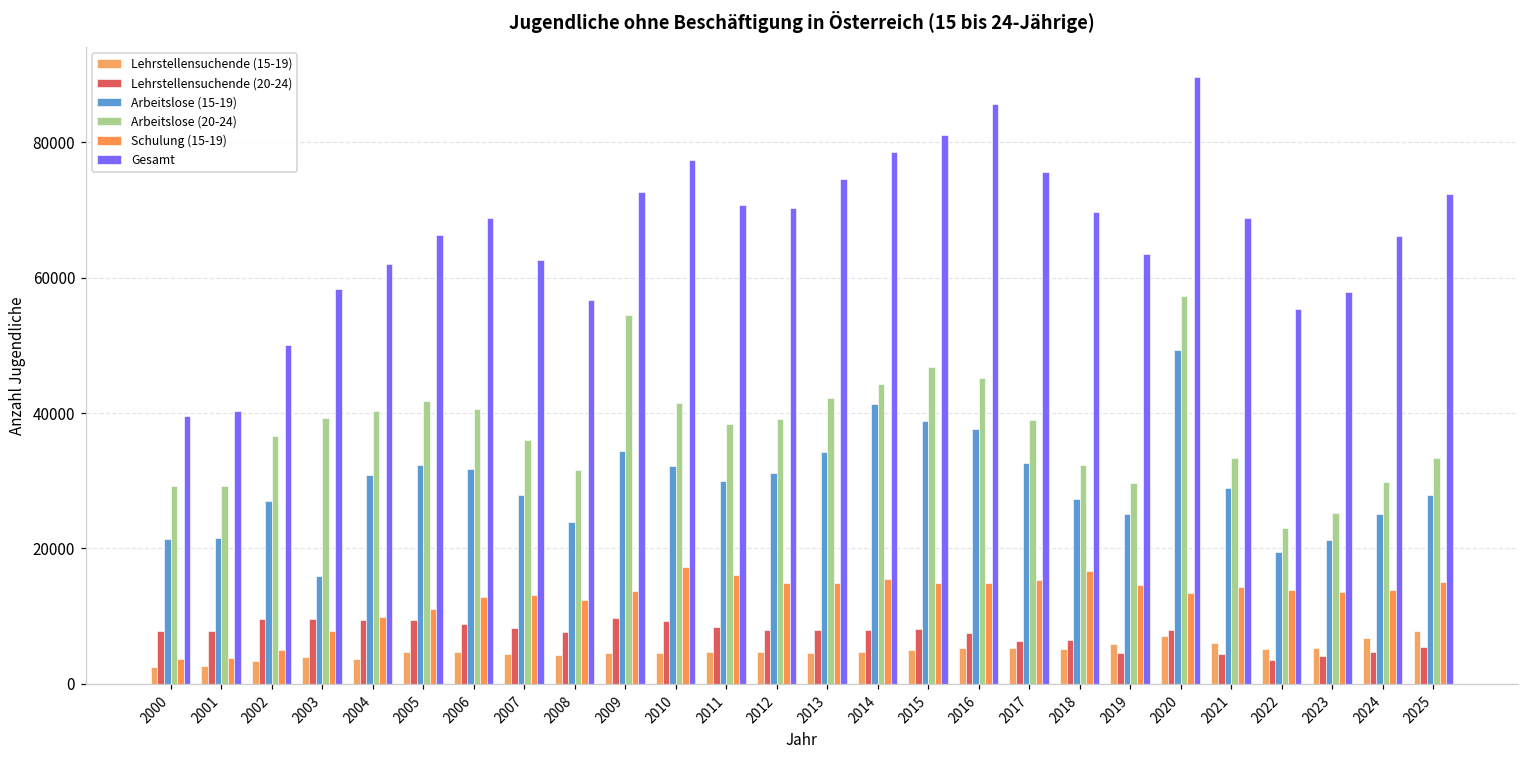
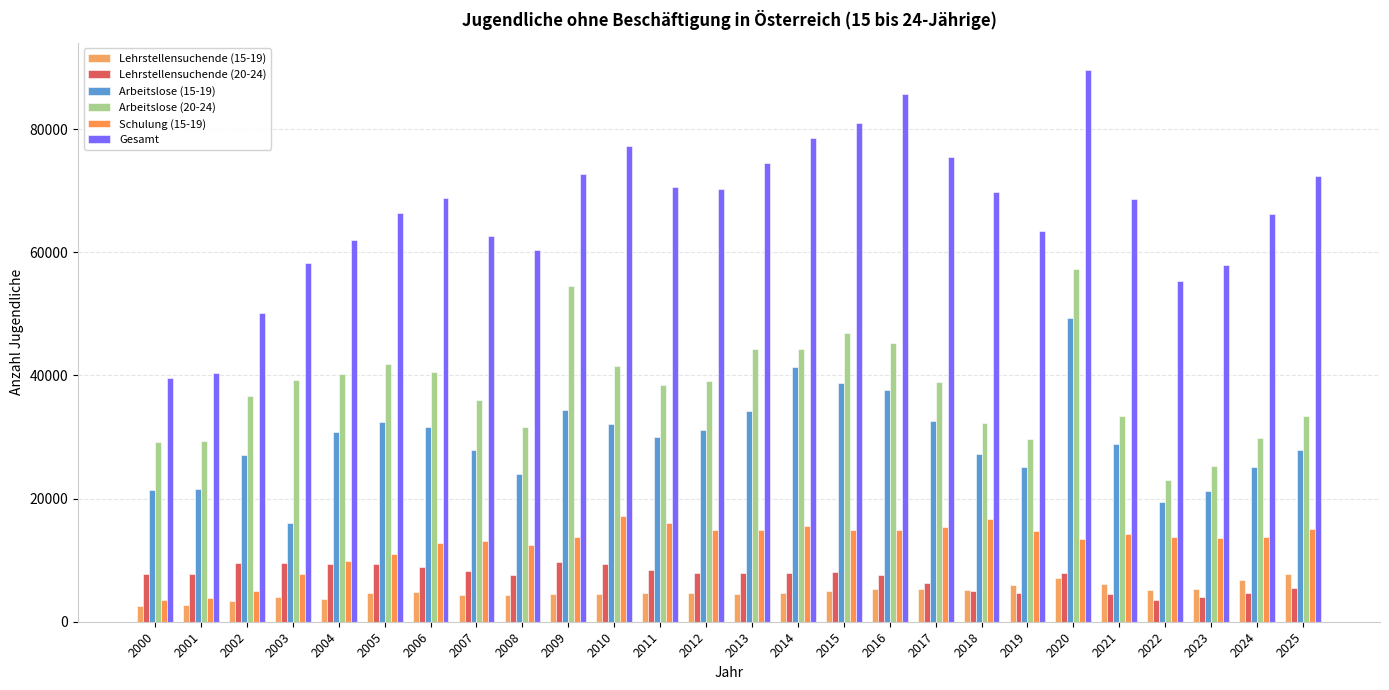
  {
    "Lehrstellensuchende (20-24)": {
      "2000": 8000,
      "2001": 8000,
      "2002": 10000,
      "2003": 10000,
      "2004": 9000,
      "2005": 9000,
      "2006": 9000,
      "2007": 8000,
      "2008": 8000,
      "2009": 10000,
      "2010": 9000,
      "2011": 8000,
      "2012": 8000,
      "2013": 8000,
      "2014": 8000,
      "2015": 8000,
      "2016": 8000,
      "2017": 6000,
-     "2018": 6000,
+     "2018": 5000,
      "2019": 5000,
      "2020": 8000,
      "2021": 4000,
      "2022": 4000,
      "2023": 4000,
      "2024": 5000,
      "2025": 5000
    },
    "Arbeitslose (15-19)": {
      "2000": 21000,
      "2001": 21000,
      "2002": 27000,
      "2003": 16000,
      "2004": 31000,
      "2005": 32000,
      "2006": 32000,
      "2007": 28000,
      "2008": 24000,
      "2009": 34000,
      "2010": 32000,
      "2011": 30000,
      "2012": 31000,
      "2013": 34000,
      "2014": 41000,
      "2015": 39000,
      "2016": 38000,
      "2017": 33000,
      "2018": 27000,
      "2019": 25000,
      "2020": 49000,
      "2021": 29000,
      "2022": 19000,
      "2023": 21000,
      "2024": 25000,
      "2025": 28000
    },
    "Arbeitslose (20-24)": {
      "2000": 29000,
      "2001": 29000,
      "2002": 37000,
      "2003": 39000,
      "2004": 40000,
      "2005": 42000,
      "2006": 41000,
      "2007": 36000,
      "2008": 32000,
      "2009": 54000,
      "2010": 41000,
      "2011": 38000,
      "2012": 39000,
-     "2013": 42000,
+     "2013": 44000,
      "2014": 44000,
      "2015": 47000,
      "2016": 45000,
      "2017": 39000,
      "2018": 32000,
      "2019": 30000,
      "2020": 57000,
      "2021": 33000,
      "2022": 23000,
      "2023": 25000,
      "2024": 30000,
      "2025": 33000
    },
    "Gesamt": {
      "2000": 40000,
      "2001": 40000,
      "2002": 50000,
      "2003": 58000,
      "2004": 62000,
      "2005": 66000,
      "2006": 69000,
      "2007": 63000,
-     "2008": 57000,
+     "2008": 60000,
      "2009": 73000,
      "2010": 77000,
      "2011": 71000,
      "2012": 70000,
      "2013": 75000,
      "2014": 79000,
      "2015": 81000,
      "2016": 86000,
      "2017": 76000,
      "2018": 70000,
      "2019": 64000,
      "2020": 90000,
      "2021": 69000,
      "2022": 55000,
      "2023": 58000,
      "2024": 66000,
      "2025": 72000
    }
  }
